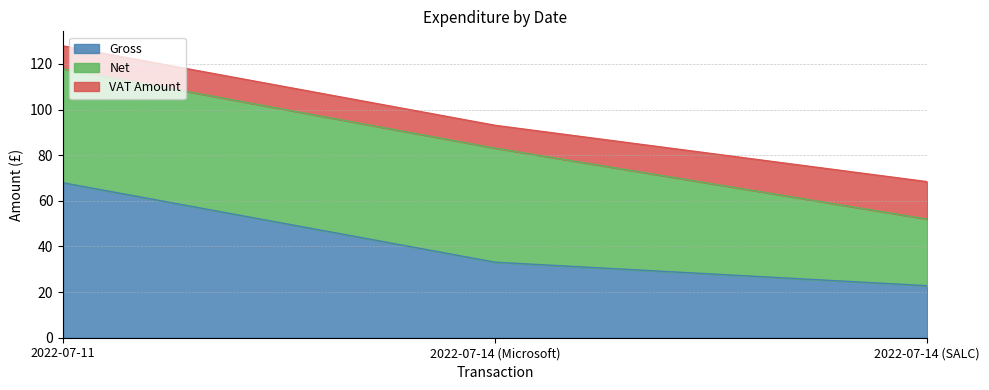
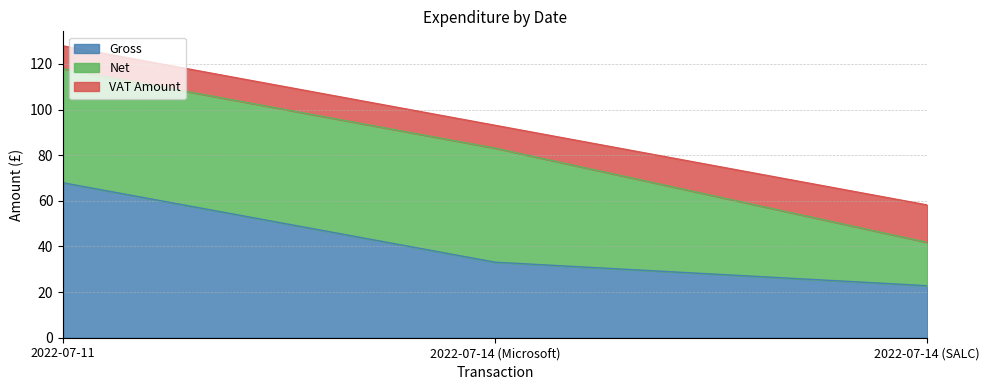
  {
    "Gross": {
      "2022-07-11": 68,
      "2022-07-14 (Microsoft)": 33,
      "2022-07-14 (SALC)": 23
    },
    "Net": {
      "2022-07-11": 50,
      "2022-07-14 (Microsoft)": 50,
-     "2022-07-14 (SALC)": 29
+     "2022-07-14 (SALC)": 19
    },
    "VAT Amount": {
      "2022-07-11": 10,
      "2022-07-14 (Microsoft)": 10,
      "2022-07-14 (SALC)": 16
    }
  }
